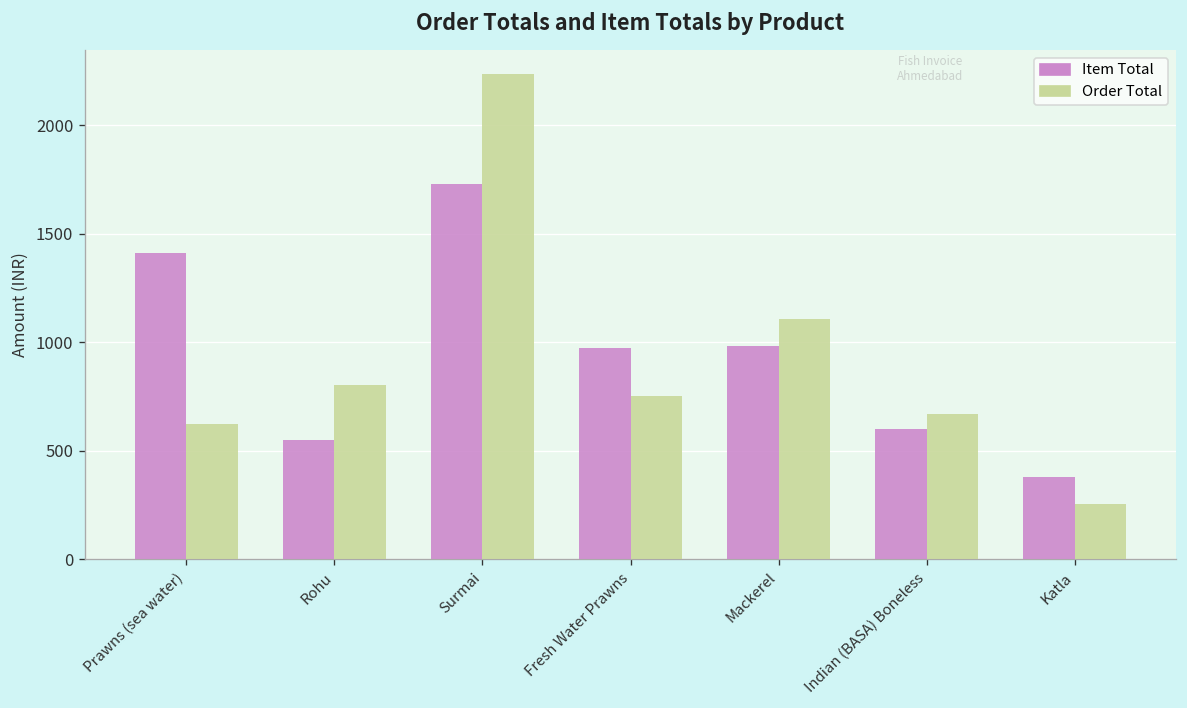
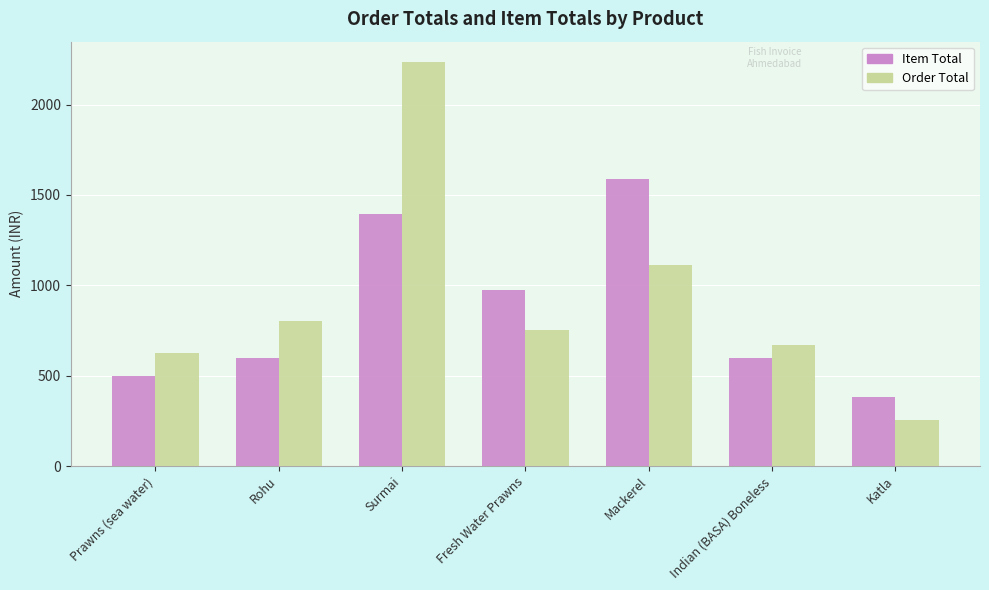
  {
    "Item Total": {
-     "Prawns (sea water)": 1410,
-     "Rohu": 550,
-     "Surmai": 1730,
+     "Prawns (sea water)": 500,
+     "Rohu": 600,
+     "Surmai": 1390,
      "Fresh Water Prawns": 980,
-     "Mackerel": 990,
+     "Mackerel": 1590,
      "Indian (BASA) Boneless": 600,
      "Katla": 380
    },
    "Order Total": {
      "Prawns (sea water)": 630,
      "Rohu": 800,
      "Surmai": 2240,
      "Fresh Water Prawns": 750,
      "Mackerel": 1110,
      "Indian (BASA) Boneless": 670,
      "Katla": 260
    }
  }
